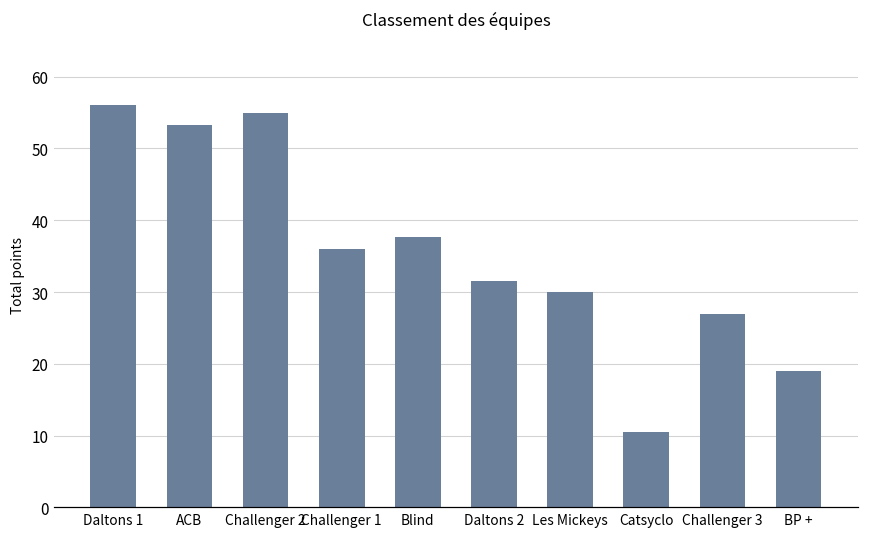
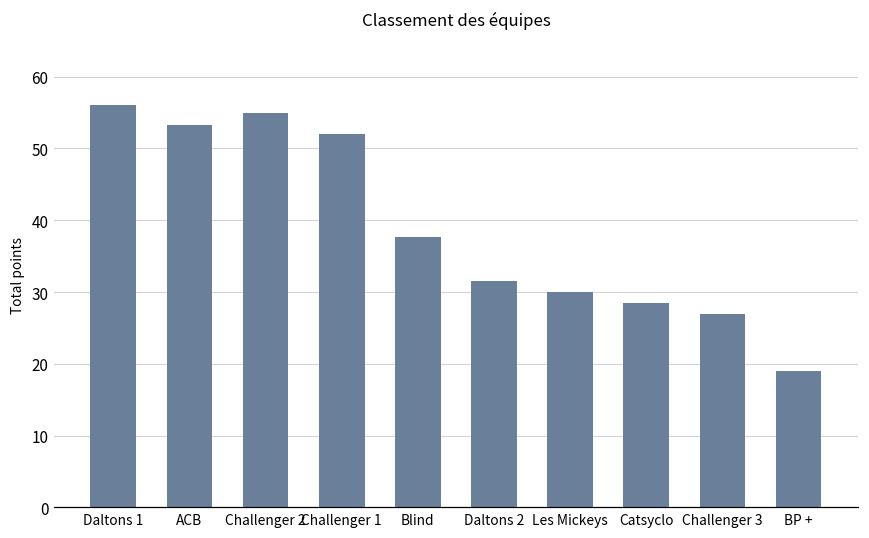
  {
    "Daltons 1": 56,
    "ACB": 53,
    "Challenger 2": 55,
-   "Challenger 1": 36,
+   "Challenger 1": 52,
    "Blind": 38,
    "Daltons 2": 32,
    "Les Mickeys": 30,
-   "Catsyclo": 11,
+   "Catsyclo": 29,
    "Challenger 3": 27,
    "BP +": 19
  }
